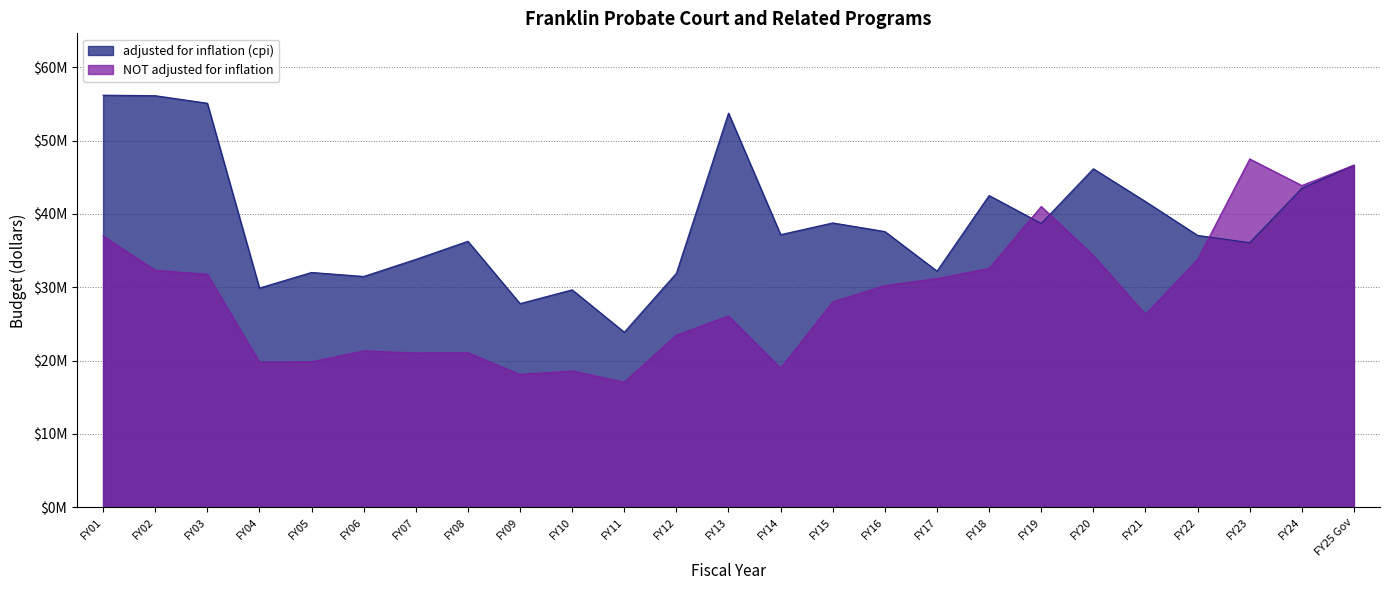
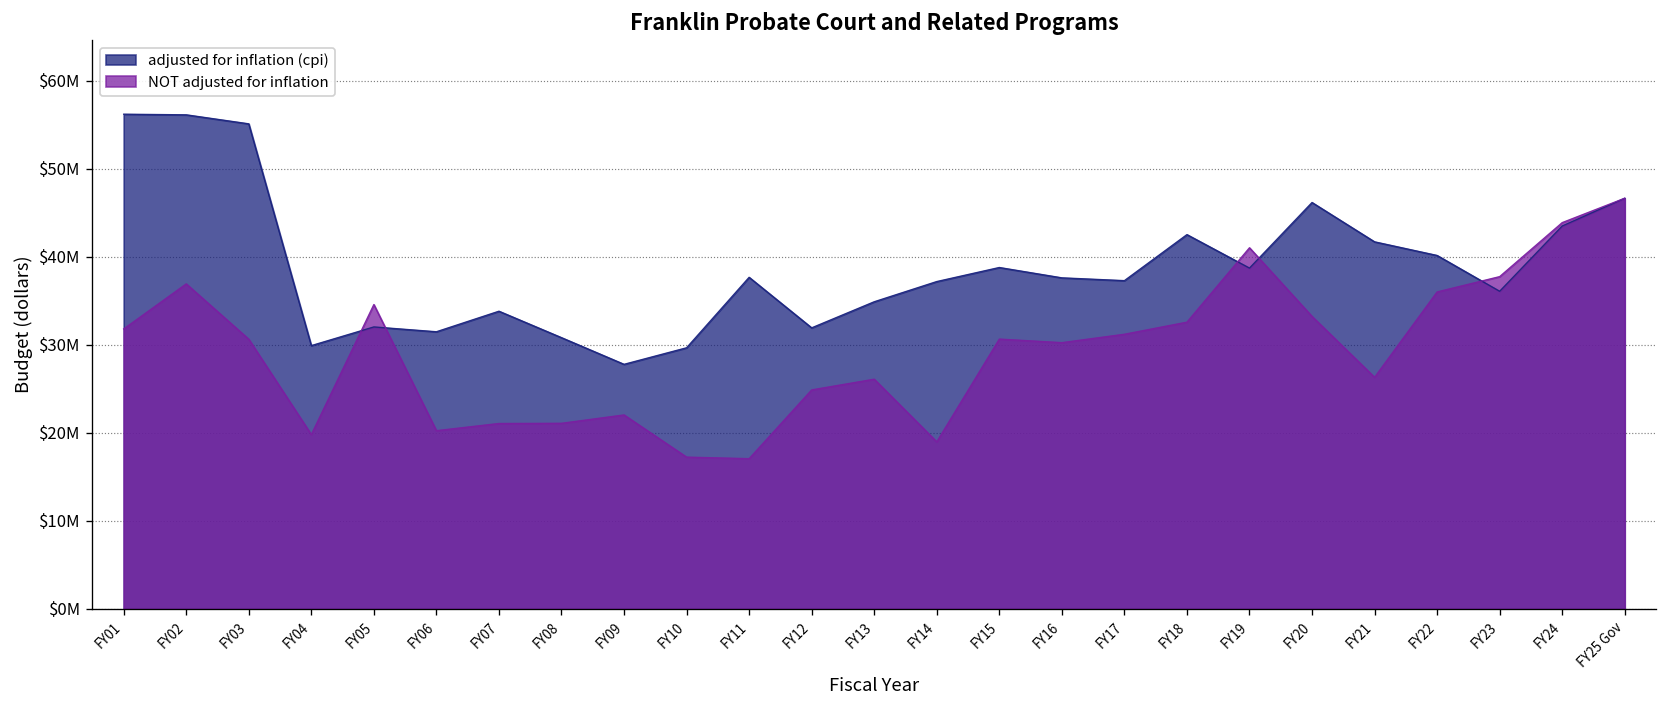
  {
    "adjusted for inflation (cpi)": {
      "FY01": "$56000000",
      "FY02": "$56000000",
      "FY03": "$55000000",
      "FY04": "$30000000",
      "FY05": "$32000000",
      "FY06": "$31000000",
      "FY07": "$34000000",
-     "FY08": "$36000000",
+     "FY08": "$31000000",
      "FY09": "$28000000",
      "FY10": "$30000000",
-     "FY11": "$24000000",
+     "FY11": "$38000000",
      "FY12": "$32000000",
-     "FY13": "$54000000",
+     "FY13": "$35000000",
      "FY14": "$37000000",
      "FY15": "$39000000",
      "FY16": "$38000000",
-     "FY17": "$32000000",
+     "FY17": "$37000000",
      "FY18": "$43000000",
      "FY19": "$39000000",
      "FY20": "$46000000",
      "FY21": "$42000000",
-     "FY22": "$37000000",
+     "FY22": "$40000000",
      "FY23": "$36000000",
      "FY24": "$43000000"
    },
    "NOT adjusted for inflation": {
-     "FY01": "$37000000",
-     "FY02": "$32000000",
-     "FY03": "$32000000",
+     "FY01": "$32000000",
+     "FY02": "$37000000",
+     "FY03": "$31000000",
      "FY04": "$20000000",
-     "FY05": "$20000000",
-     "FY06": "$21000000",
+     "FY05": "$35000000",
+     "FY06": "$20000000",
      "FY07": "$21000000",
      "FY08": "$21000000",
-     "FY09": "$18000000",
-     "FY10": "$19000000",
+     "FY09": "$22000000",
+     "FY10": "$17000000",
      "FY11": "$17000000",
-     "FY12": "$23000000",
+     "FY12": "$25000000",
      "FY13": "$26000000",
      "FY14": "$19000000",
-     "FY15": "$28000000",
+     "FY15": "$31000000",
      "FY16": "$30000000",
      "FY17": "$31000000",
      "FY18": "$33000000",
      "FY19": "$41000000",
-     "FY20": "$34000000",
+     "FY20": "$33000000",
      "FY21": "$26000000",
-     "FY22": "$34000000",
-     "FY23": "$48000000",
+     "FY22": "$36000000",
+     "FY23": "$38000000",
      "FY24": "$44000000"
    }
  }
